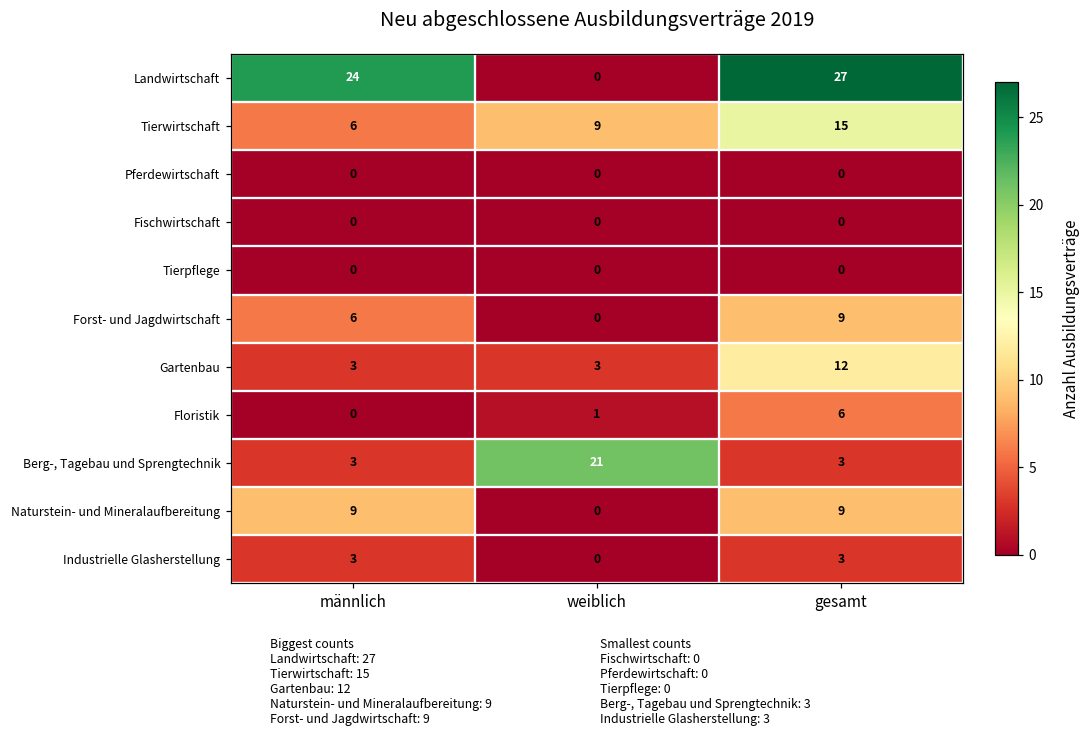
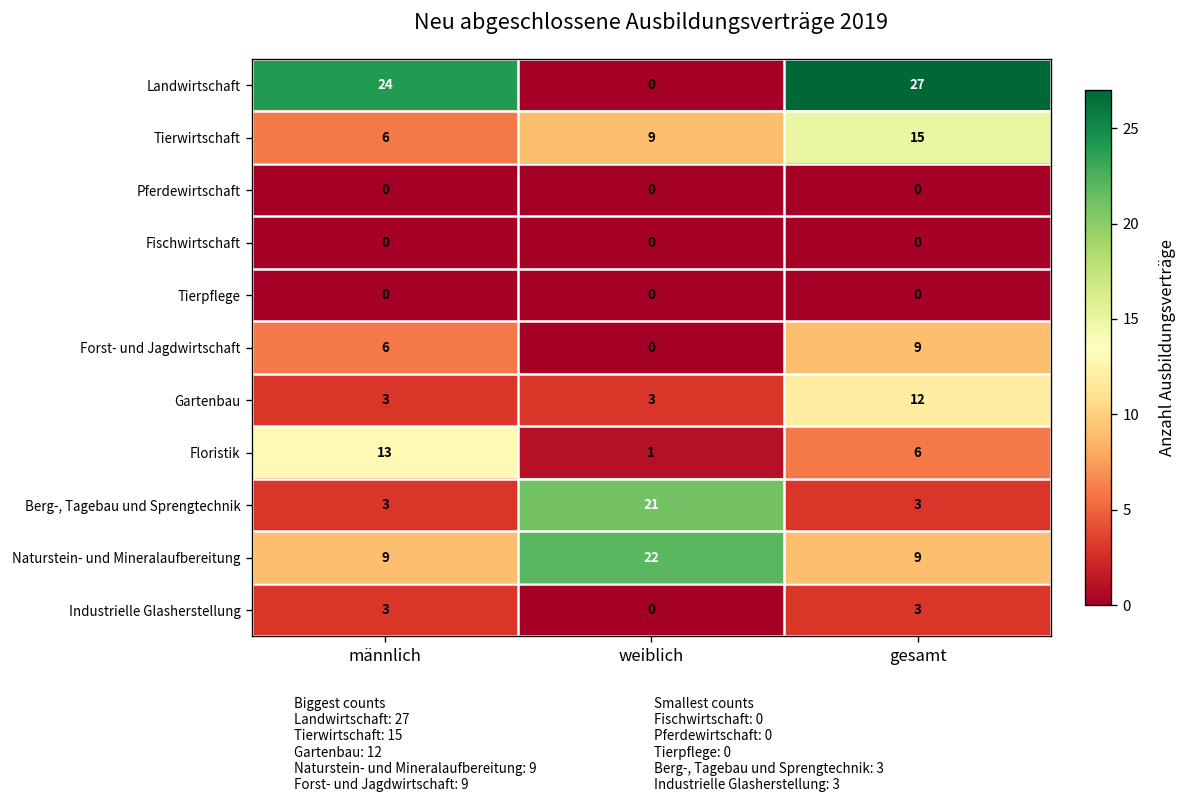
  {
    "Landwirtschaft": {
      "männlich": 24,
      "weiblich": 0,
      "gesamt": 27
    },
    "Tierwirtschaft": {
      "männlich": 6,
      "weiblich": 9,
      "gesamt": 15
    },
    "Pferdewirtschaft": {
      "männlich": 0,
      "weiblich": 0,
      "gesamt": 0
    },
    "Fischwirtschaft": {
      "männlich": 0,
      "weiblich": 0,
      "gesamt": 0
    },
    "Tierpflege": {
      "männlich": 0,
      "weiblich": 0,
      "gesamt": 0
    },
    "Forst- und Jagdwirtschaft": {
      "männlich": 6,
      "weiblich": 0,
      "gesamt": 9
    },
    "Gartenbau": {
      "männlich": 3,
      "weiblich": 3,
      "gesamt": 12
    },
    "Floristik": {
-     "männlich": 0,
+     "männlich": 13,
      "weiblich": 1,
      "gesamt": 6
    },
    "Berg-, Tagebau und Sprengtechnik": {
      "männlich": 3,
      "weiblich": 21,
      "gesamt": 3
    },
    "Naturstein- und Mineralaufbereitung": {
      "männlich": 9,
-     "weiblich": 0,
+     "weiblich": 22,
      "gesamt": 9
    },
    "Industrielle Glasherstellung": {
      "männlich": 3,
      "weiblich": 0,
      "gesamt": 3
    }
  }
